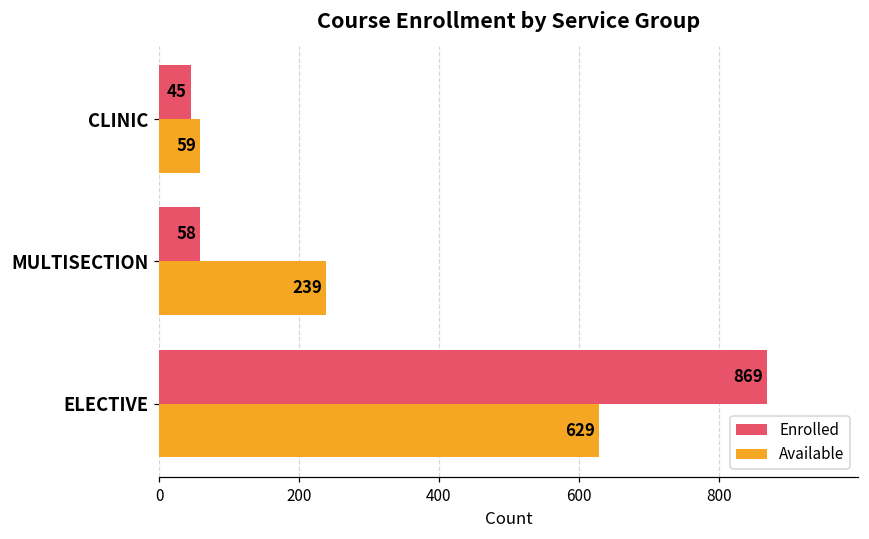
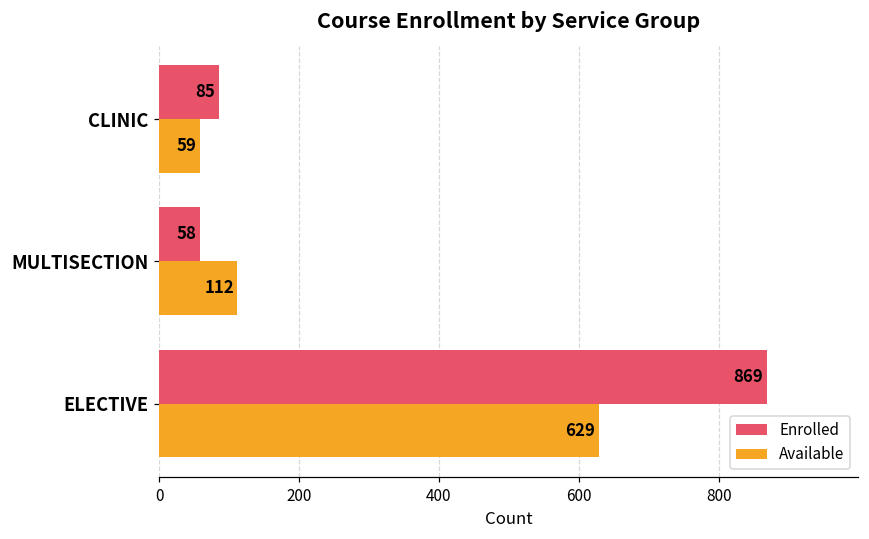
  {
    "Enrolled": {
-     "CLINIC": 45,
+     "CLINIC": 85,
      "MULTISECTION": 58,
      "ELECTIVE": 869
    },
    "Available": {
      "CLINIC": 59,
-     "MULTISECTION": 239,
+     "MULTISECTION": 112,
      "ELECTIVE": 629
    }
  }
